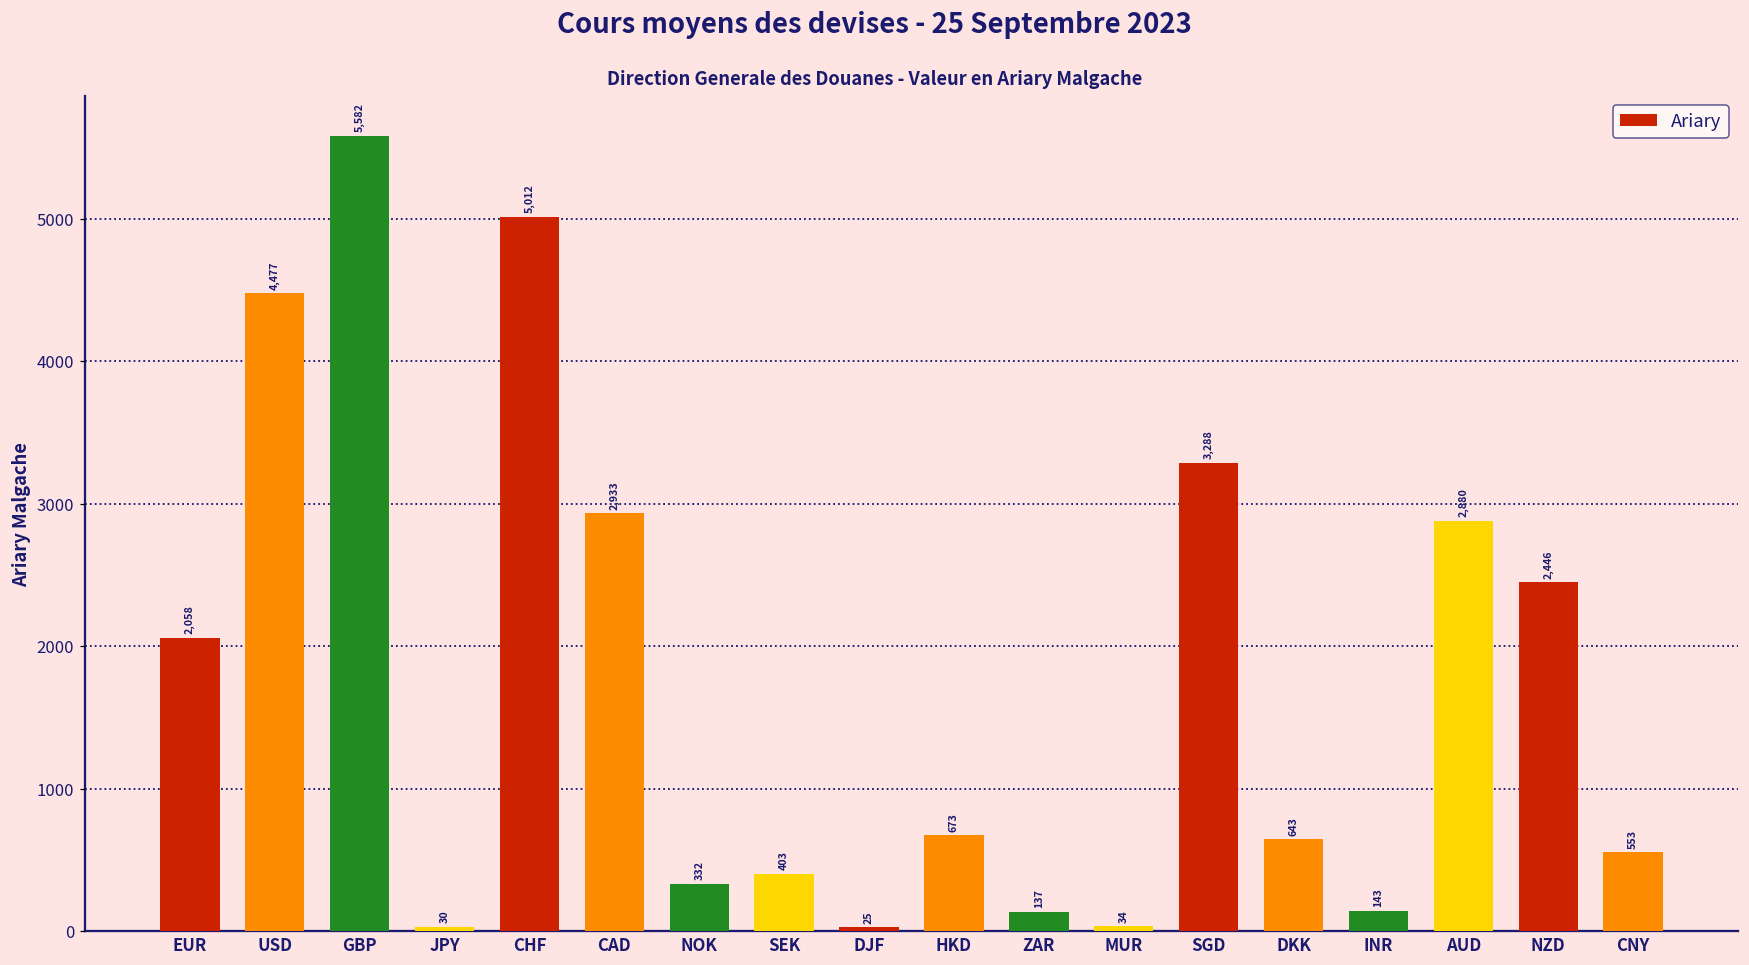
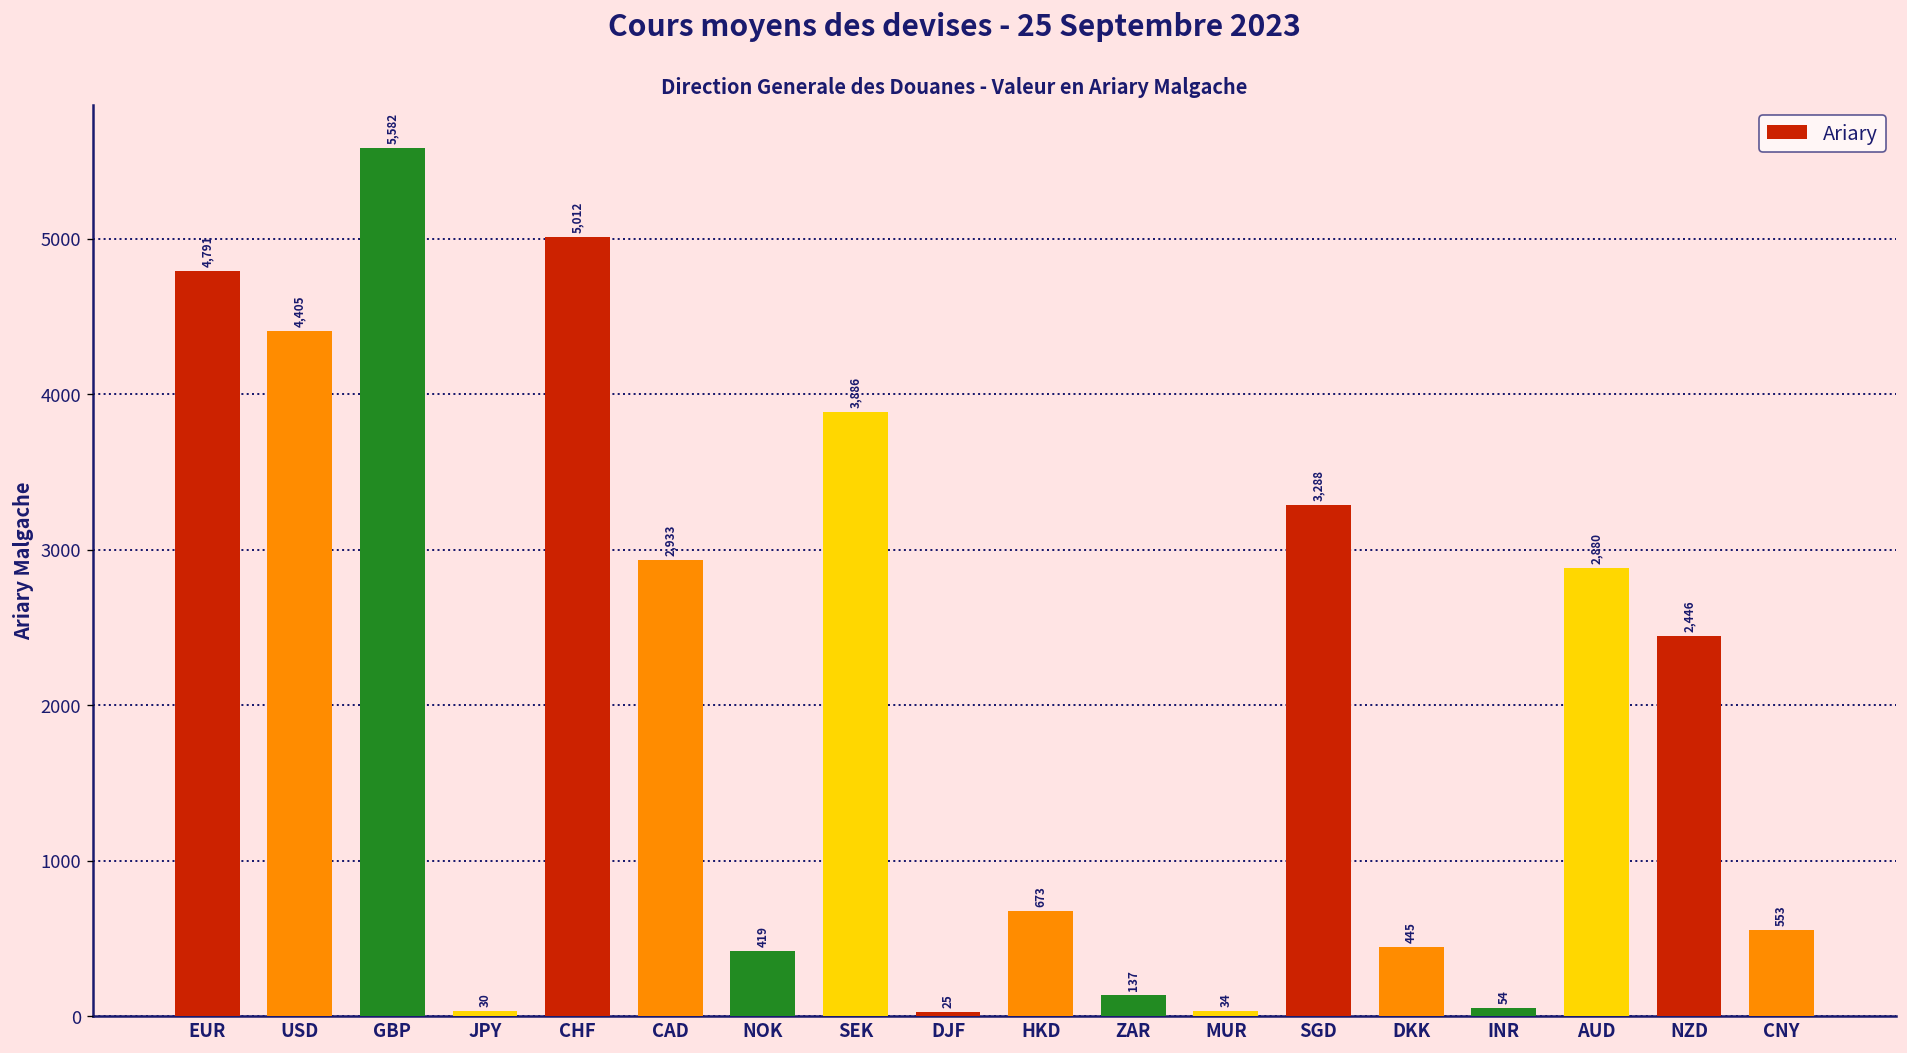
  {
-   "EUR": "2,058",
-   "USD": "4,477",
+   "EUR": "4,791",
+   "USD": "4,405",
    "GBP": "5,582",
    "JPY": "30",
    "CHF": "5,012",
    "CAD": "2,933",
-   "NOK": "332",
-   "SEK": "403",
+   "NOK": "419",
+   "SEK": "3,886",
    "DJF": "25",
    "HKD": "673",
    "ZAR": "137",
    "MUR": "34",
    "SGD": "3,288",
-   "DKK": "643",
-   "INR": "143",
+   "DKK": "445",
+   "INR": "54",
    "AUD": "2,880",
    "NZD": "2,446",
    "CNY": "553"
  }
